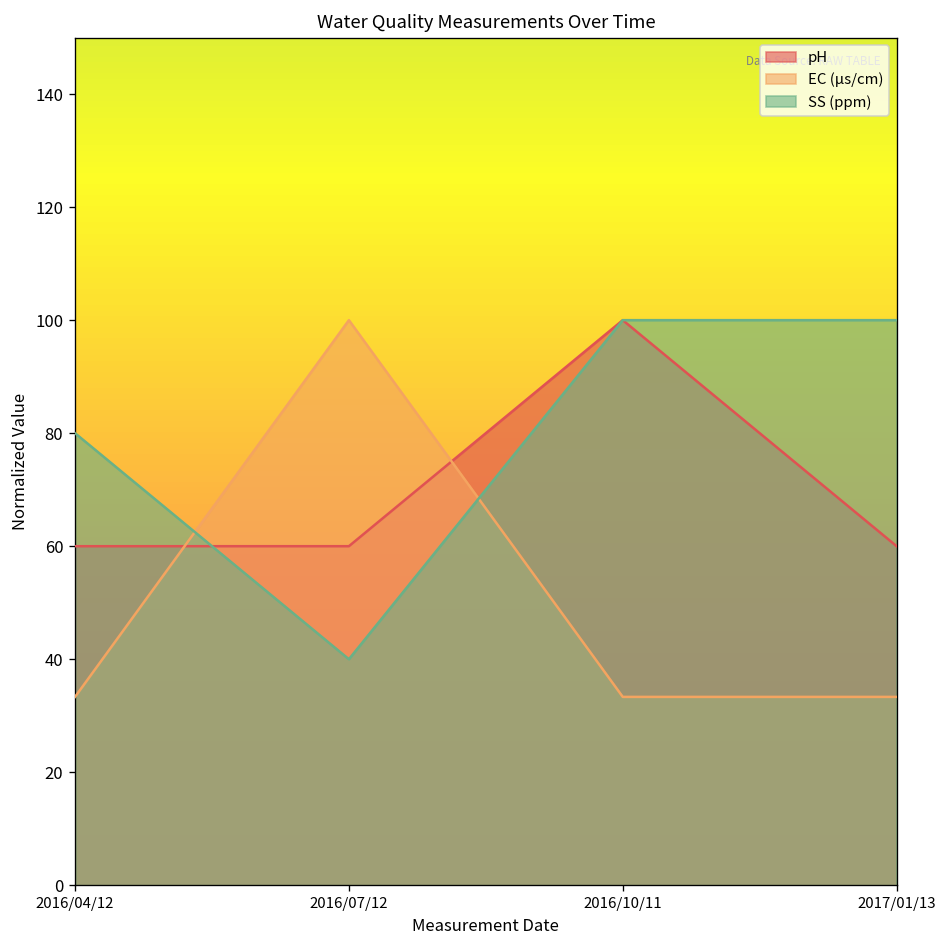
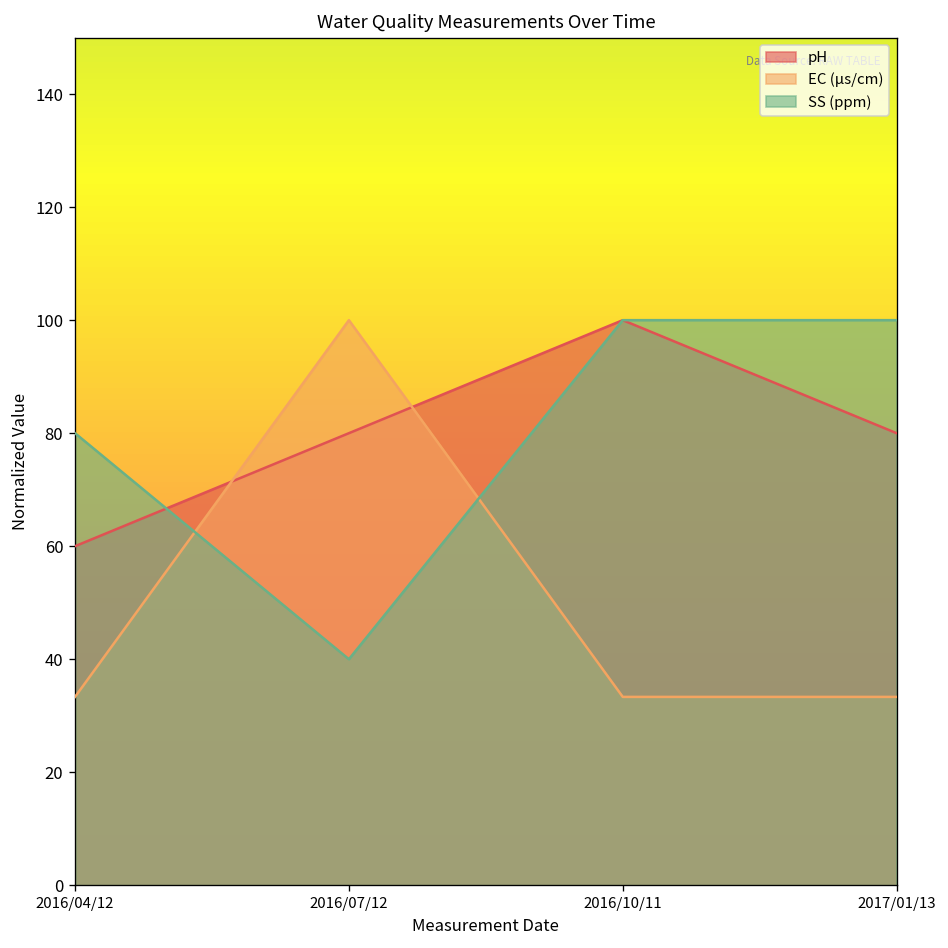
  {
    "pH": {
      "2016/04/12": 60,
-     "2016/07/12": 60,
-     "2017/01/13": 60
+     "2016/07/12": 80,
+     "2017/01/13": 80
    },
    "EC (µs/cm)": {
      "2016/04/12": 33,
      "2016/07/12": 100,
      "2016/10/11": 33,
      "2017/01/13": 33
    },
    "SS (ppm)": {
      "2016/04/12": 80,
      "2016/07/12": 40,
      "2017/01/13": 100
    }
  }
